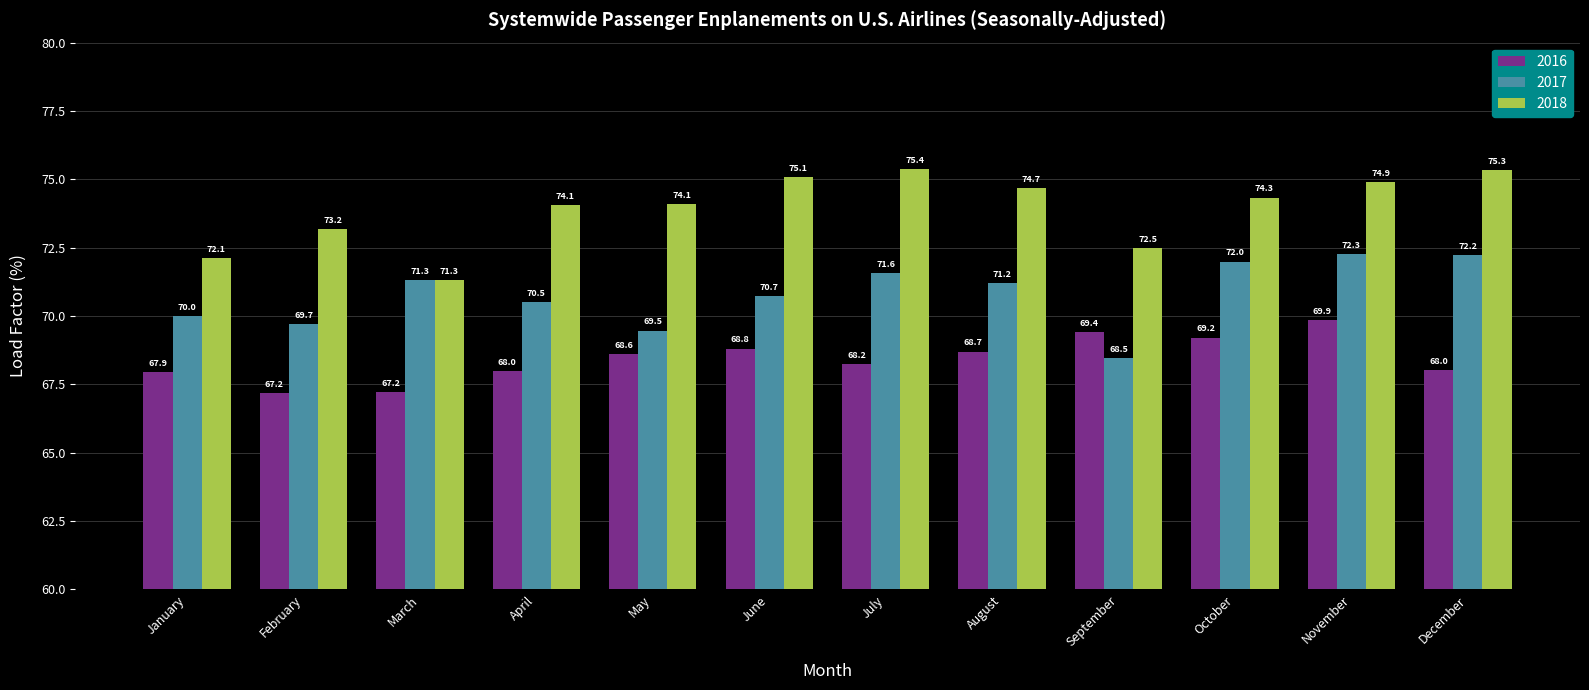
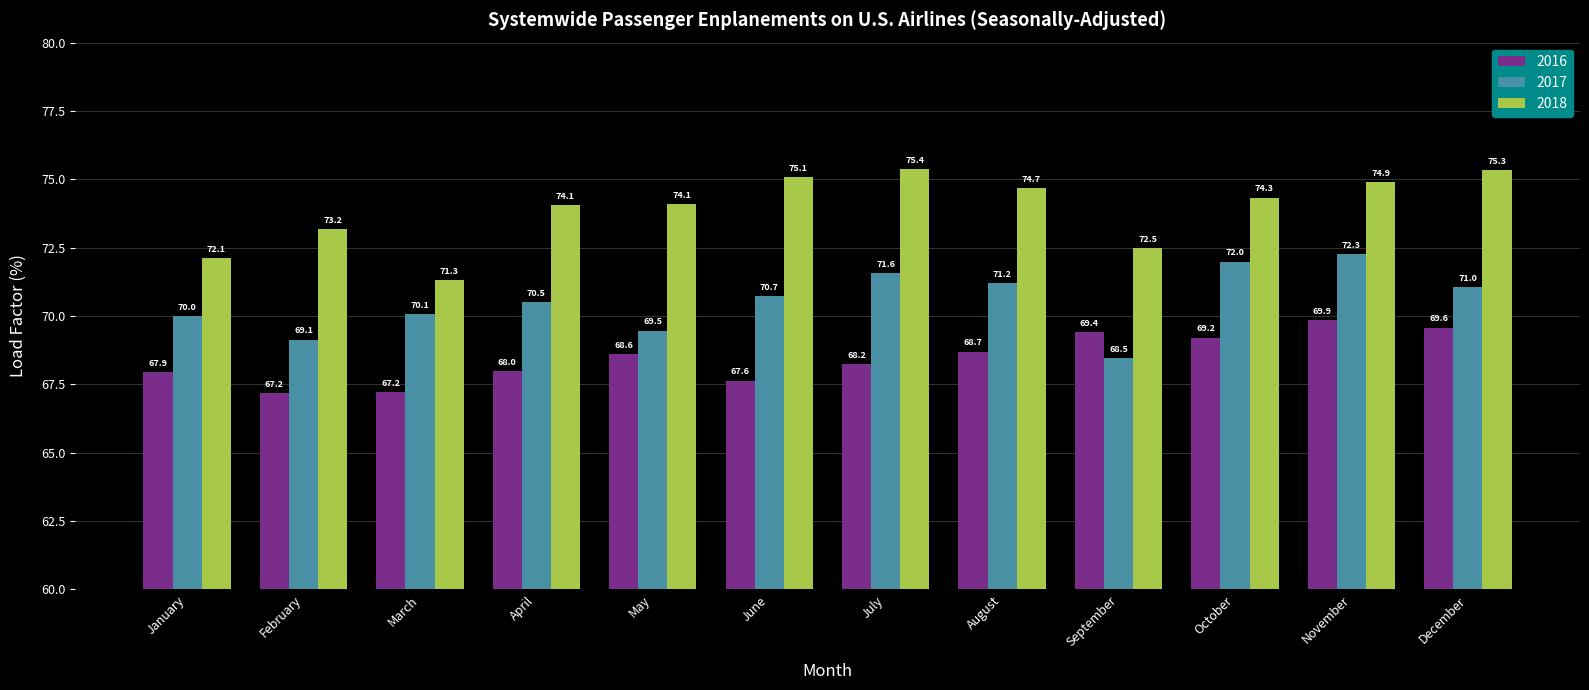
  {
    "2016": {
      "January": 67.9,
      "February": 67.2,
      "March": 67.2,
      "April": 68.0,
      "May": 68.6,
-     "June": 68.8,
+     "June": 67.6,
      "July": 68.2,
      "August": 68.7,
      "September": 69.4,
      "October": 69.2,
      "November": 69.9,
-     "December": 68.0
+     "December": 69.6
    },
    "2017": {
      "January": 70.0,
-     "February": 69.7,
-     "March": 71.3,
+     "February": 69.1,
+     "March": 70.1,
      "April": 70.5,
      "May": 69.5,
      "June": 70.7,
      "July": 71.6,
      "August": 71.2,
      "September": 68.5,
      "October": 72.0,
      "November": 72.3,
-     "December": 72.2
+     "December": 71.0
    },
    "2018": {
      "January": 72.1,
      "February": 73.2,
      "March": 71.3,
      "April": 74.1,
      "May": 74.1,
      "June": 75.1,
      "July": 75.4,
      "August": 74.7,
      "September": 72.5,
      "October": 74.3,
      "November": 74.9,
      "December": 75.3
    }
  }
